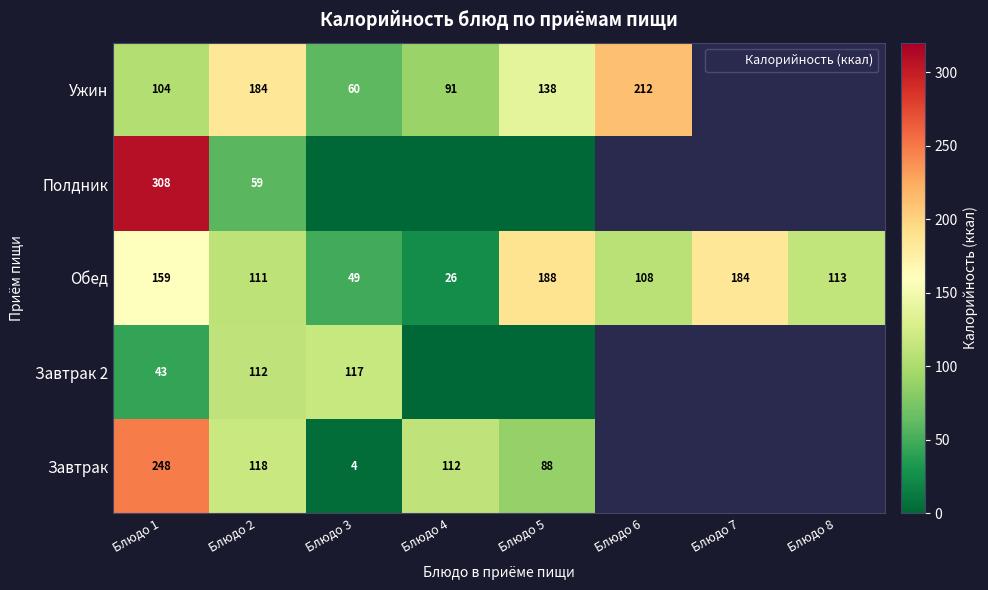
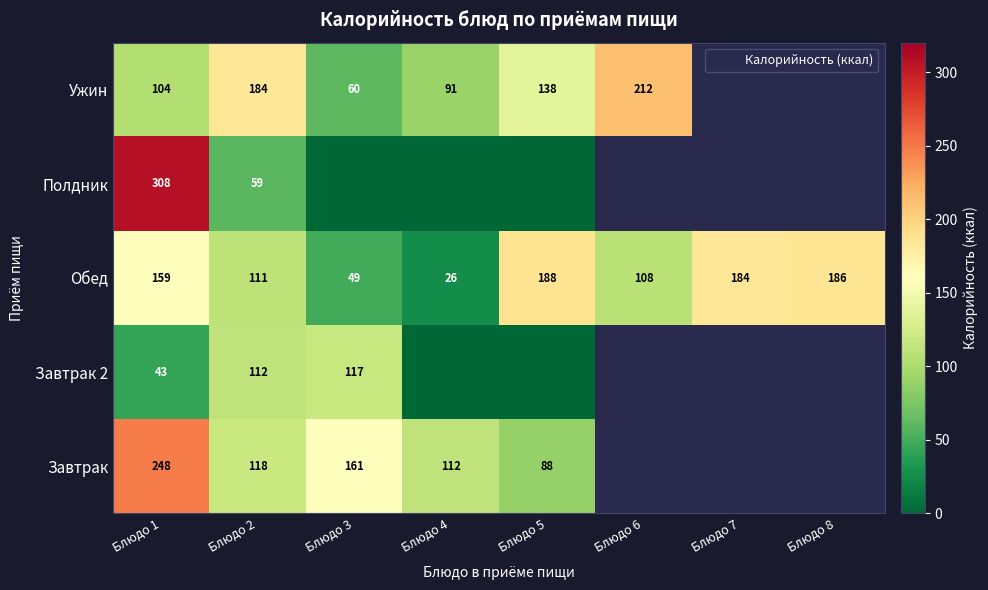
  {
    "Ужин": {
      "Блюдо 1": 104,
      "Блюдо 2": 184,
      "Блюдо 3": 60,
      "Блюдо 4": 91,
      "Блюдо 5": 138,
      "Блюдо 6": 212
    },
    "Полдник": {
      "Блюдо 1": 308,
      "Блюдо 2": 59
    },
    "Обед": {
      "Блюдо 1": 159,
      "Блюдо 2": 111,
      "Блюдо 3": 49,
      "Блюдо 4": 26,
      "Блюдо 5": 188,
      "Блюдо 6": 108,
      "Блюдо 7": 184,
-     "Блюдо 8": 113
+     "Блюдо 8": 186
    },
    "Завтрак 2": {
      "Блюдо 1": 43,
      "Блюдо 2": 112,
      "Блюдо 3": 117
    },
    "Завтрак": {
      "Блюдо 1": 248,
      "Блюдо 2": 118,
-     "Блюдо 3": 4,
+     "Блюдо 3": 161,
      "Блюдо 4": 112,
      "Блюдо 5": 88
    }
  }
